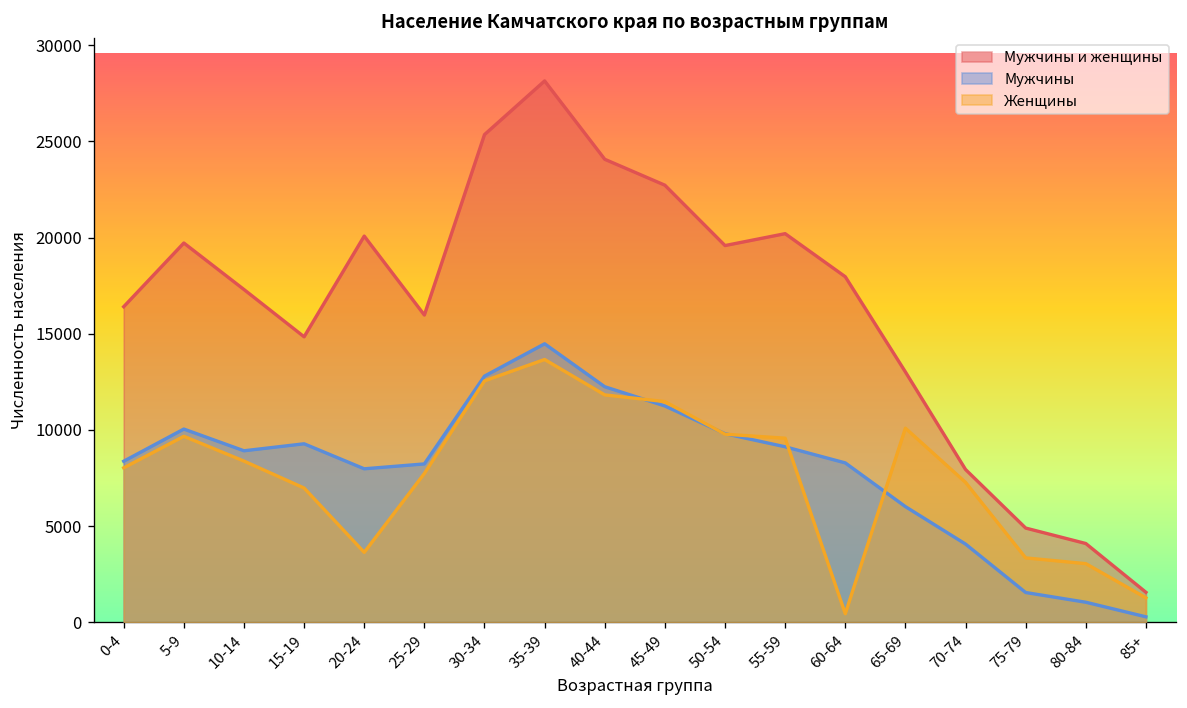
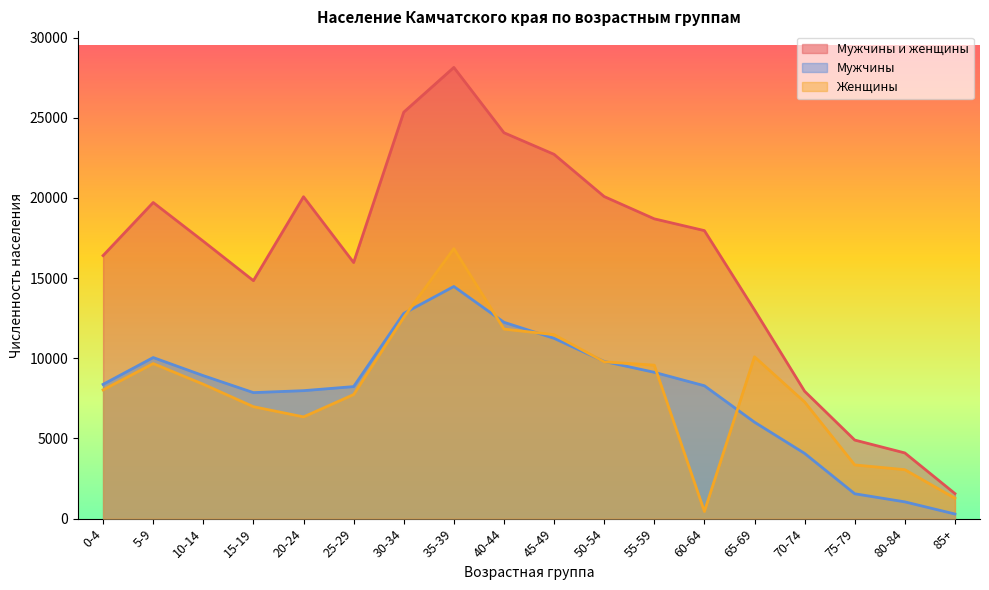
  {
    "Мужчины и женщины": {
      "0-4": 16400,
      "5-9": 19700,
      "10-14": 17300,
      "15-19": 14800,
      "20-24": 20100,
      "25-29": 16000,
      "30-34": 25400,
      "35-39": 28100,
      "40-44": 24100,
      "45-49": 22700,
-     "50-54": 19600,
-     "55-59": 20200,
+     "50-54": 20100,
+     "55-59": 18700,
      "60-64": 18000,
      "65-69": 13000,
      "70-74": 7900,
      "75-79": 4900,
      "80-84": 4100,
      "85+": 1600
    },
    "Мужчины": {
      "0-4": 8400,
      "5-9": 10000,
      "10-14": 8900,
-     "15-19": 9300,
+     "15-19": 7900,
      "20-24": 8000,
      "25-29": 8200,
      "30-34": 12800,
      "35-39": 14500,
      "40-44": 12200,
      "45-49": 11200,
      "55-59": 9100,
      "60-64": 8300,
      "65-69": 6000,
      "70-74": 4100,
      "75-79": 1600,
      "80-84": 1000,
      "85+": 300
    },
    "Женщины": {
      "0-4": 8000,
      "5-9": 9700,
      "10-14": 8400,
      "15-19": 7000,
-     "20-24": 3600,
+     "20-24": 6300,
      "25-29": 7700,
      "30-34": 12600,
-     "35-39": 13700,
+     "35-39": 16800,
      "40-44": 11800,
      "45-49": 11500,
      "55-59": 9600,
      "60-64": 400,
      "65-69": 10100,
      "70-74": 7300,
      "75-79": 3400,
      "80-84": 3100,
      "85+": 1300
    }
  }
